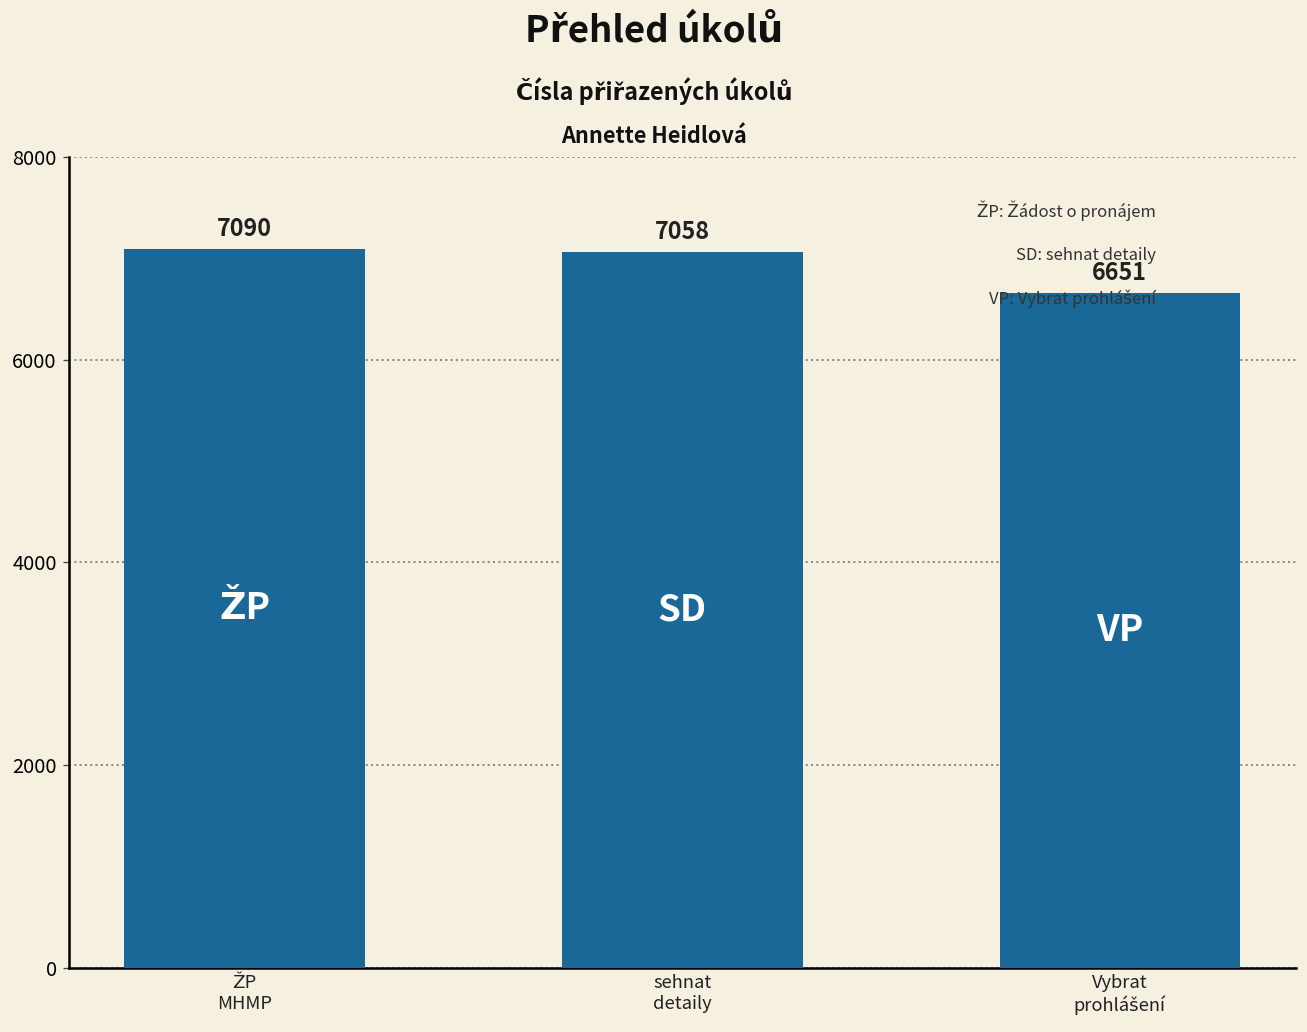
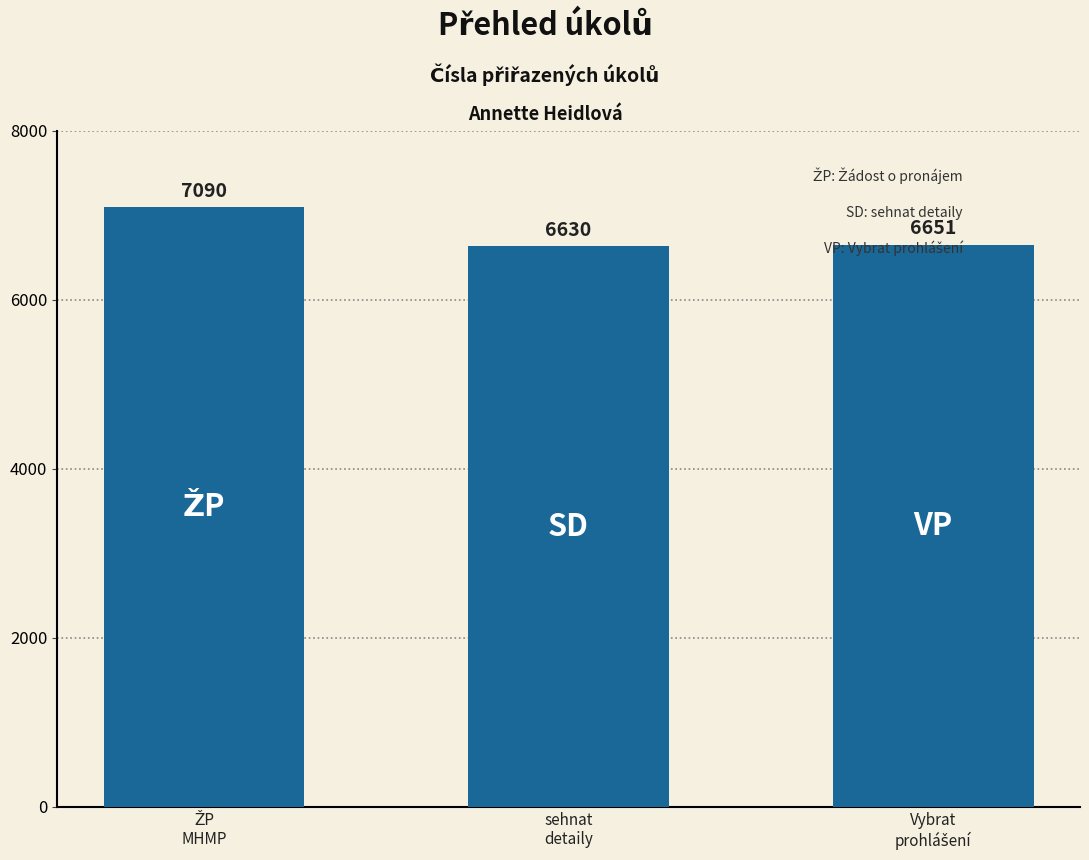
  {
    "ŽP MHMP": 7090,
-   "sehnat detaily": 7058,
+   "sehnat detaily": 6630,
    "Vybrat prohlášení": 6651
  }
